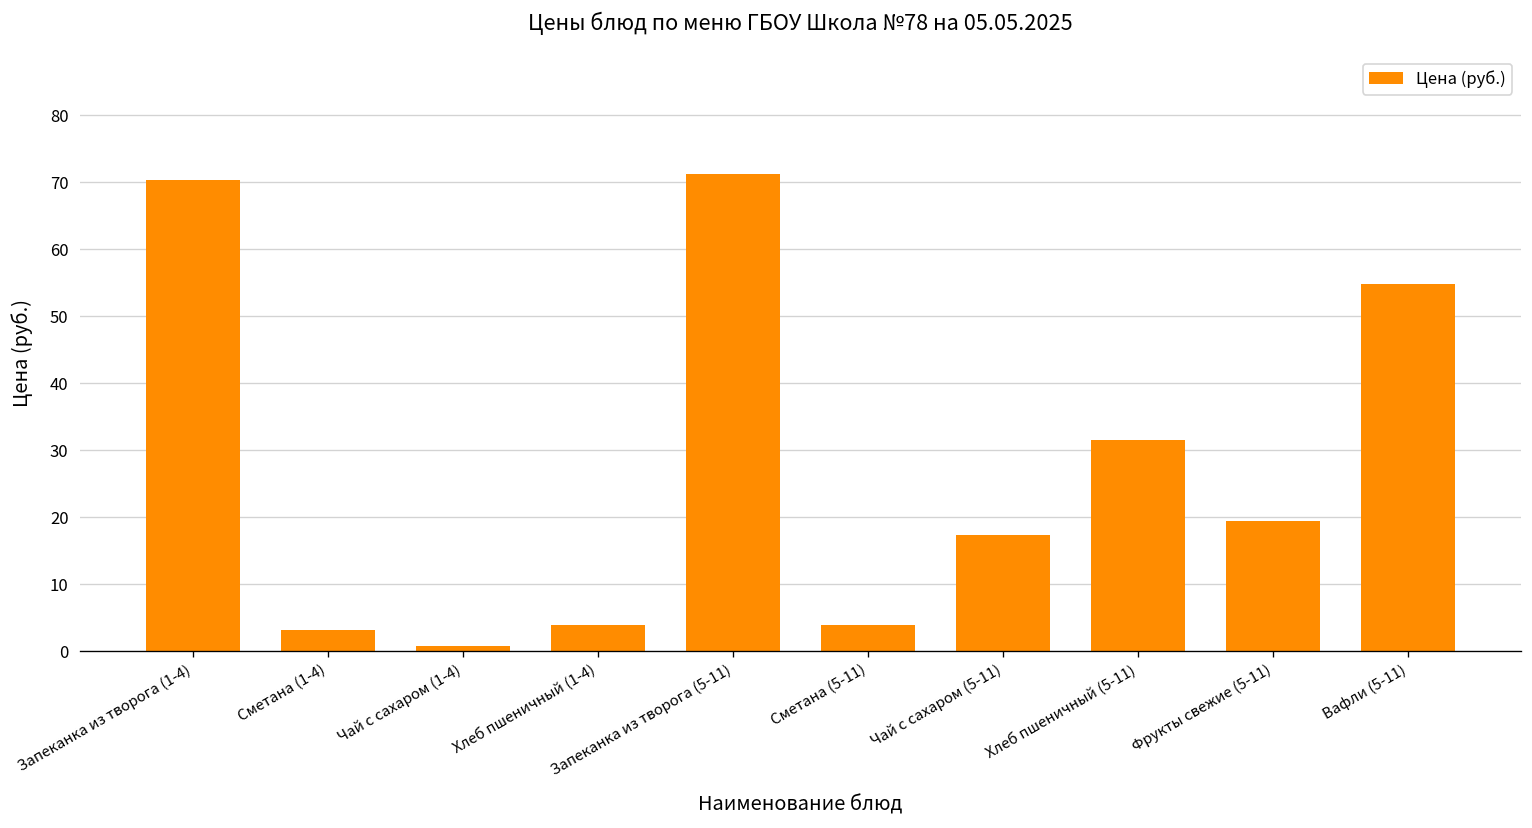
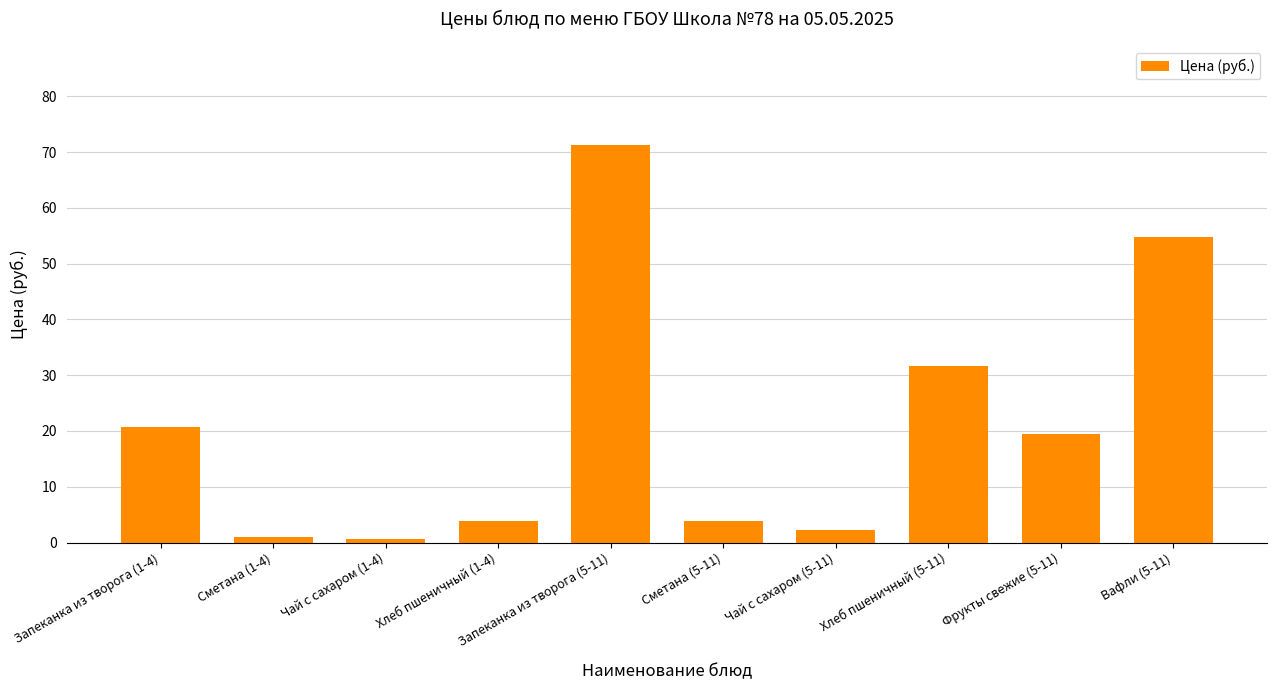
  {
-   "Запеканка из творога (1-4)": 70,
-   "Сметана (1-4)": 3,
+   "Запеканка из творога (1-4)": 21,
+   "Сметана (1-4)": 1,
    "Чай с сахаром (1-4)": 1,
    "Хлеб пшеничный (1-4)": 4,
    "Запеканка из творога (5-11)": 71,
    "Сметана (5-11)": 4,
-   "Чай с сахаром (5-11)": 17,
+   "Чай с сахаром (5-11)": 2,
    "Хлеб пшеничный (5-11)": 32,
    "Фрукты свежие (5-11)": 19,
    "Вафли (5-11)": 55
  }
